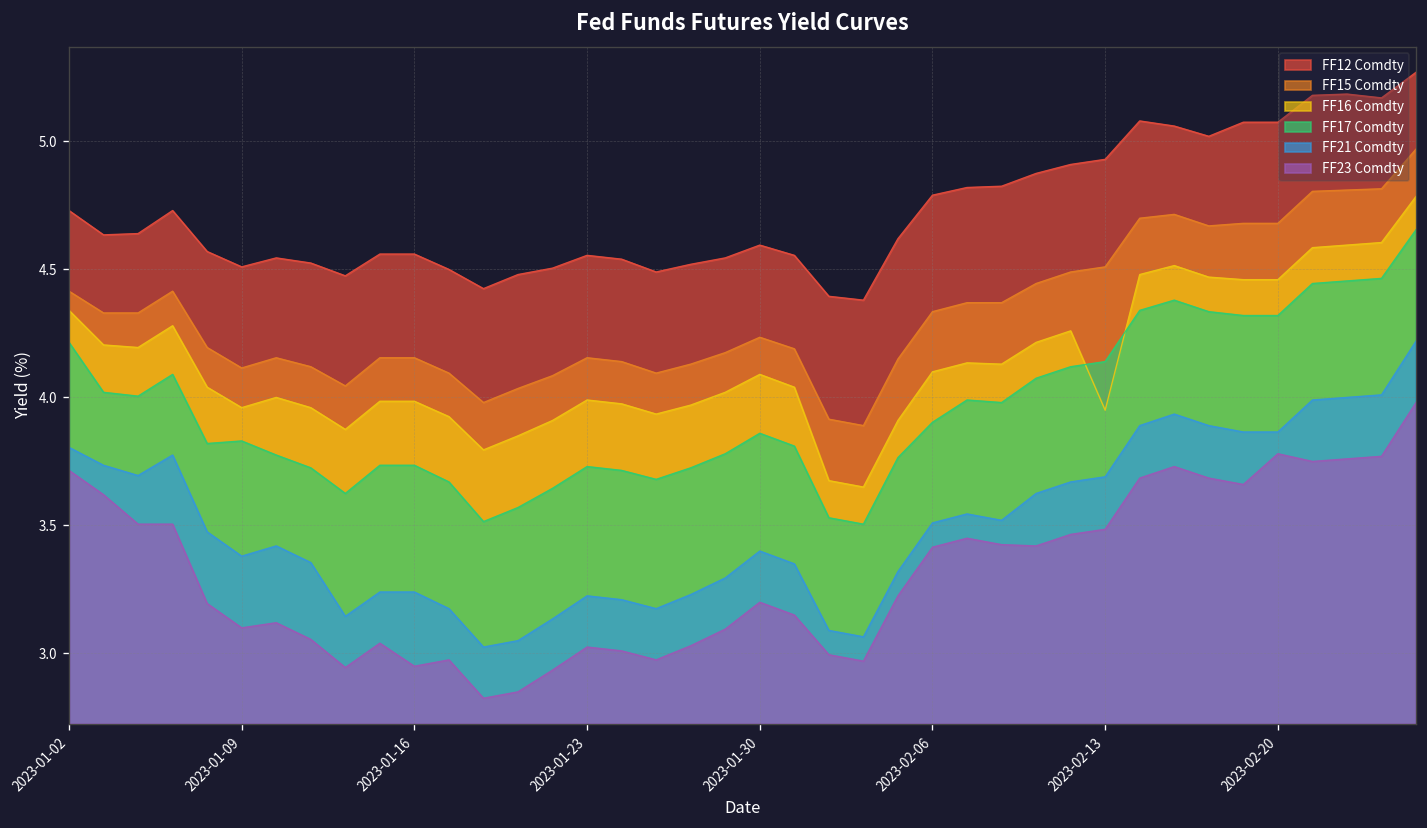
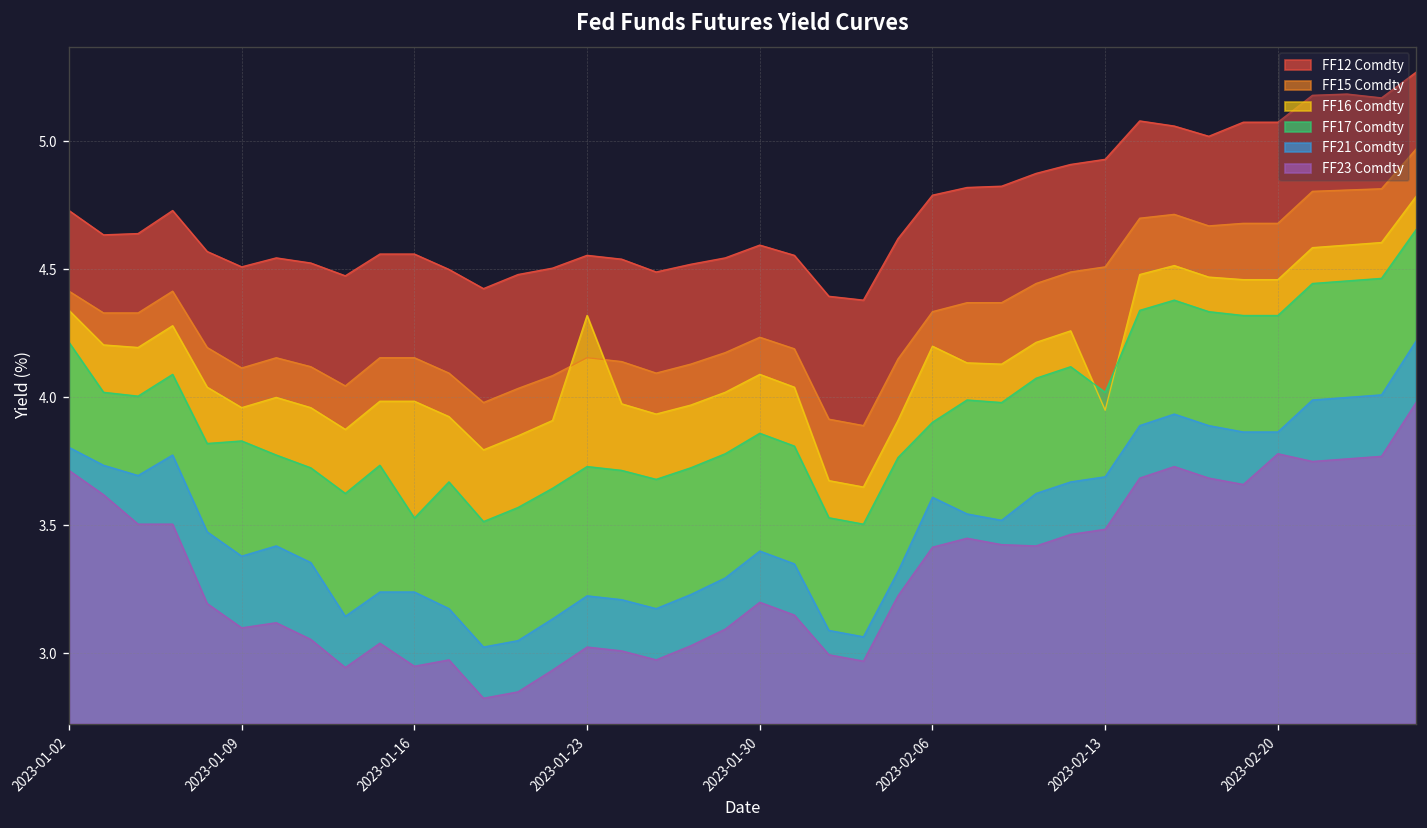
  {
    "FF16 Comdty": {
      "2023-01-02": 4.34,
      "2023-01-09": 3.96,
      "2023-01-16": 3.99,
-     "2023-01-23": 3.99,
+     "2023-01-23": 4.32,
      "2023-01-30": 4.09,
-     "2023-02-06": 4.1,
+     "2023-02-06": 4.2,
      "2023-02-13": 3.95,
      "2023-02-20": 4.46
    },
    "FF17 Comdty": {
      "2023-01-02": 4.22,
      "2023-01-09": 3.83,
-     "2023-01-16": 3.74,
+     "2023-01-16": 3.53,
      "2023-01-23": 3.73,
      "2023-01-30": 3.86,
      "2023-02-06": 3.90,
-     "2023-02-13": 4.14,
+     "2023-02-13": 4.02,
      "2023-02-20": 4.32
    },
    "FF21 Comdty": {
      "2023-01-02": 3.81,
      "2023-01-09": 3.38,
      "2023-01-16": 3.24,
      "2023-01-23": 3.23,
      "2023-01-30": 3.40,
-     "2023-02-06": 3.51,
+     "2023-02-06": 3.61,
      "2023-02-13": 3.69,
      "2023-02-20": 3.87
    },
    "FF23 Comdty": {
      "2023-01-02": 3.72,
      "2023-01-09": 3.10,
      "2023-01-16": 2.95,
      "2023-01-23": 3.03,
      "2023-01-30": 3.20,
      "2023-02-06": 3.42,
      "2023-02-13": 3.49,
      "2023-02-20": 3.78
    }
  }
